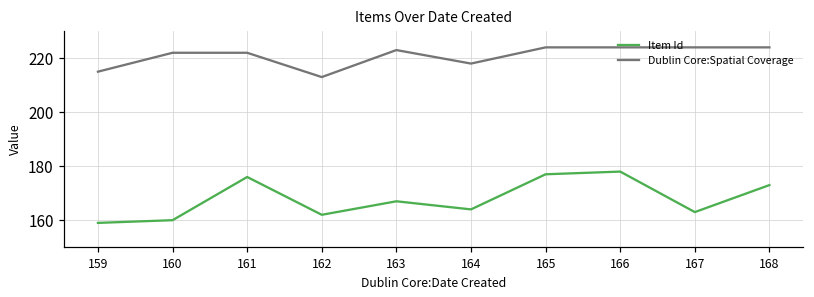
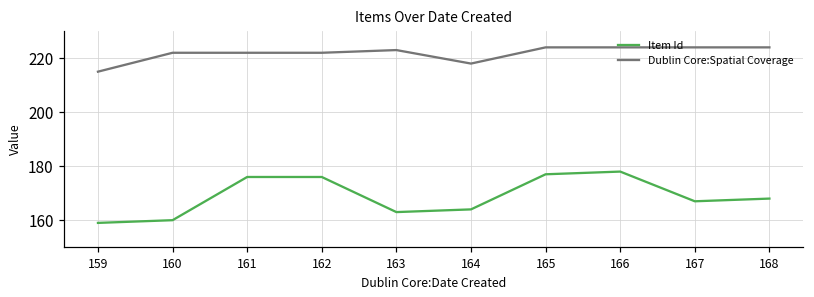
  {
    "Item Id": {
      "159": 159,
      "160": 160,
      "161": 176,
-     "162": 162,
-     "163": 167,
+     "162": 176,
+     "163": 163,
      "164": 164,
      "165": 177,
      "166": 178,
-     "167": 163,
-     "168": 173
+     "167": 167,
+     "168": 168
    },
    "Dublin Core:Spatial Coverage": {
      "159": 215,
      "160": 222,
      "161": 222,
-     "162": 213,
+     "162": 222,
      "163": 223,
      "164": 218,
      "165": 224,
      "166": 224,
      "167": 224,
      "168": 224
    }
  }
